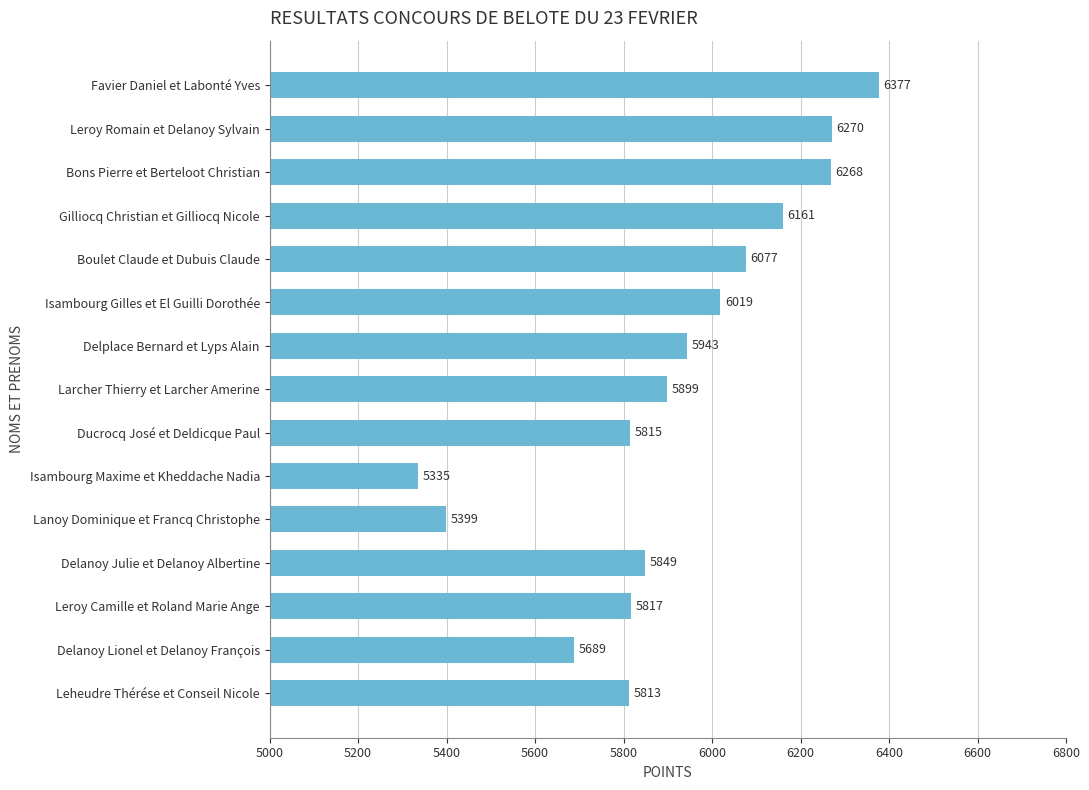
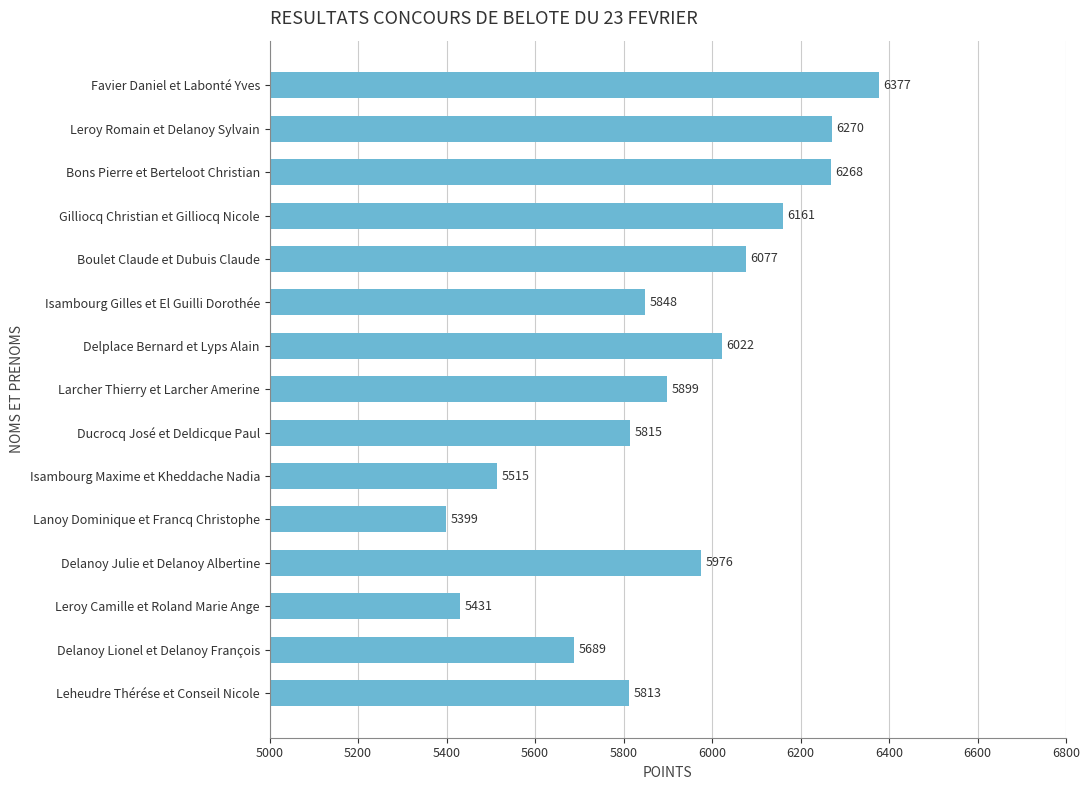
  {
    "Favier Daniel et Labonté Yves": 6377,
    "Leroy Romain et Delanoy Sylvain": 6270,
    "Bons Pierre et Berteloot Christian": 6268,
    "Gilliocq Christian et Gilliocq Nicole": 6161,
    "Boulet Claude et Dubuis Claude": 6077,
-   "Isambourg Gilles et El Guilli Dorothée": 6019,
-   "Delplace Bernard et Lyps Alain": 5943,
+   "Isambourg Gilles et El Guilli Dorothée": 5848,
+   "Delplace Bernard et Lyps Alain": 6022,
    "Larcher Thierry et Larcher Amerine": 5899,
    "Ducrocq José et Deldicque Paul": 5815,
-   "Isambourg Maxime et Kheddache Nadia": 5335,
+   "Isambourg Maxime et Kheddache Nadia": 5515,
    "Lanoy Dominique et Francq Christophe": 5399,
-   "Delanoy Julie et Delanoy Albertine": 5849,
-   "Leroy Camille et Roland Marie Ange": 5817,
+   "Delanoy Julie et Delanoy Albertine": 5976,
+   "Leroy Camille et Roland Marie Ange": 5431,
    "Delanoy Lionel et Delanoy François": 5689,
    "Leheudre Thérése et Conseil Nicole": 5813
  }
